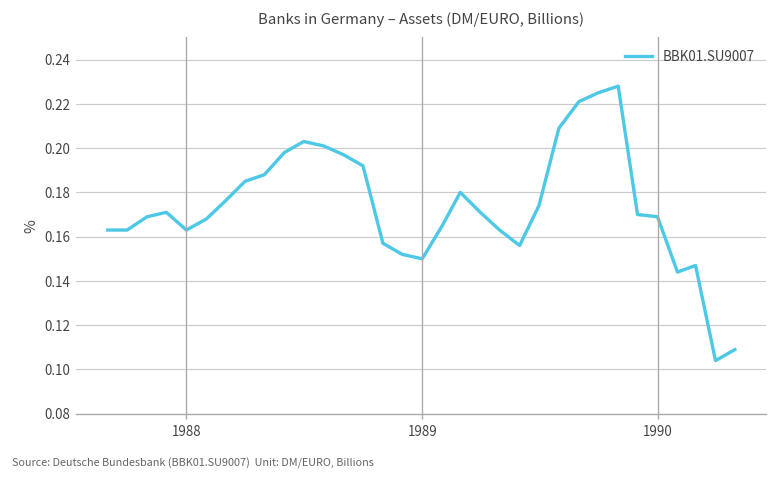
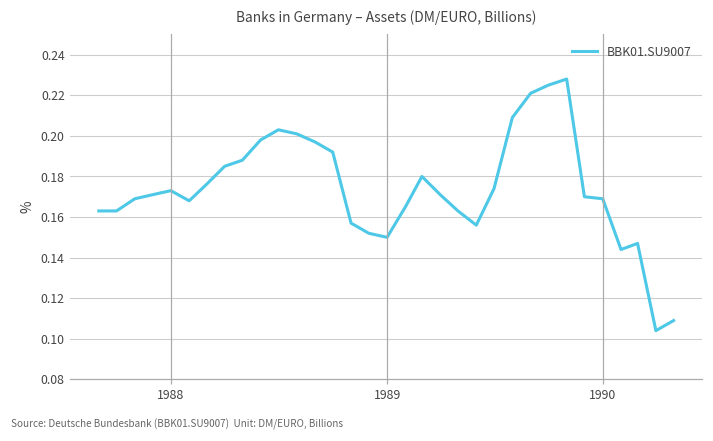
  {
-   "1988": 0.163,
+   "1988": 0.173,
    "1989": 0.150,
    "1990": 0.169
  }
